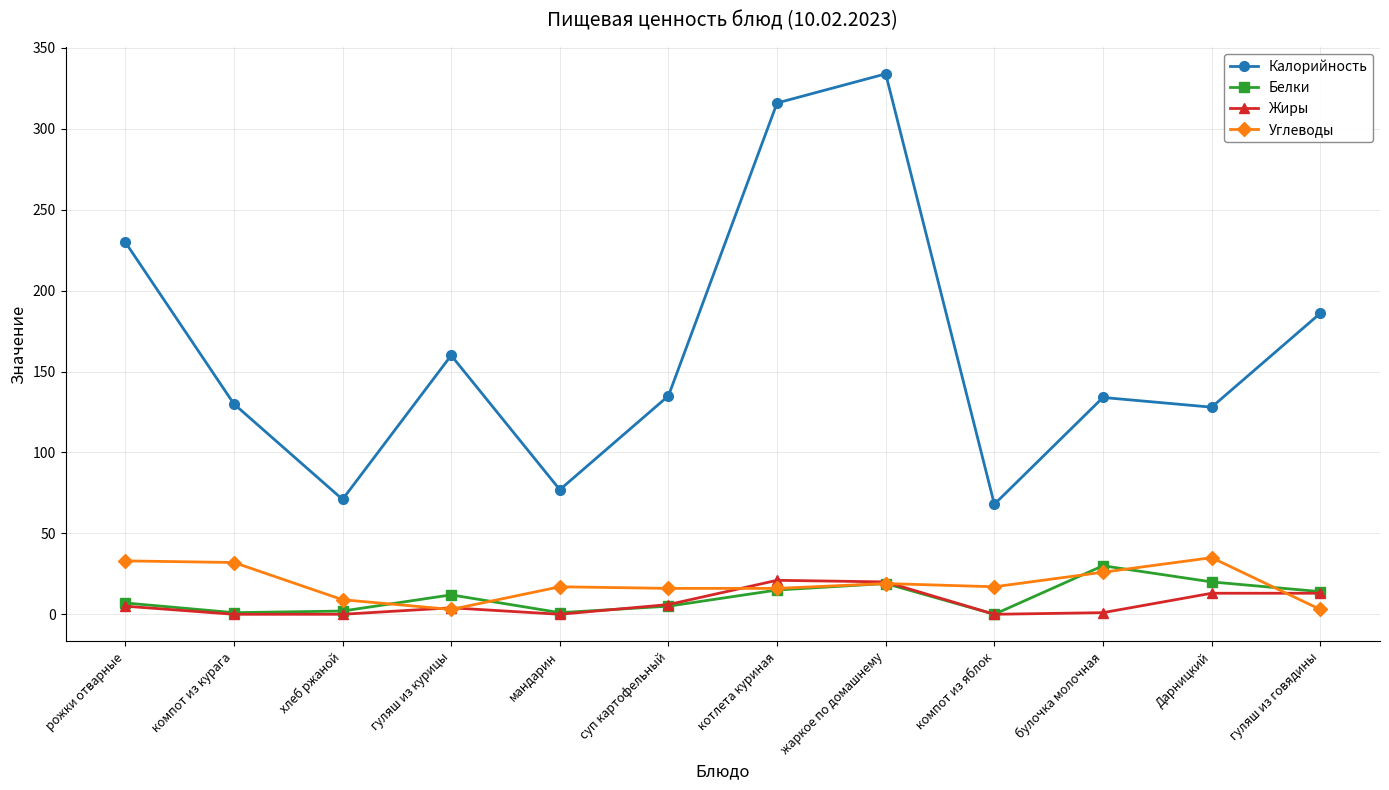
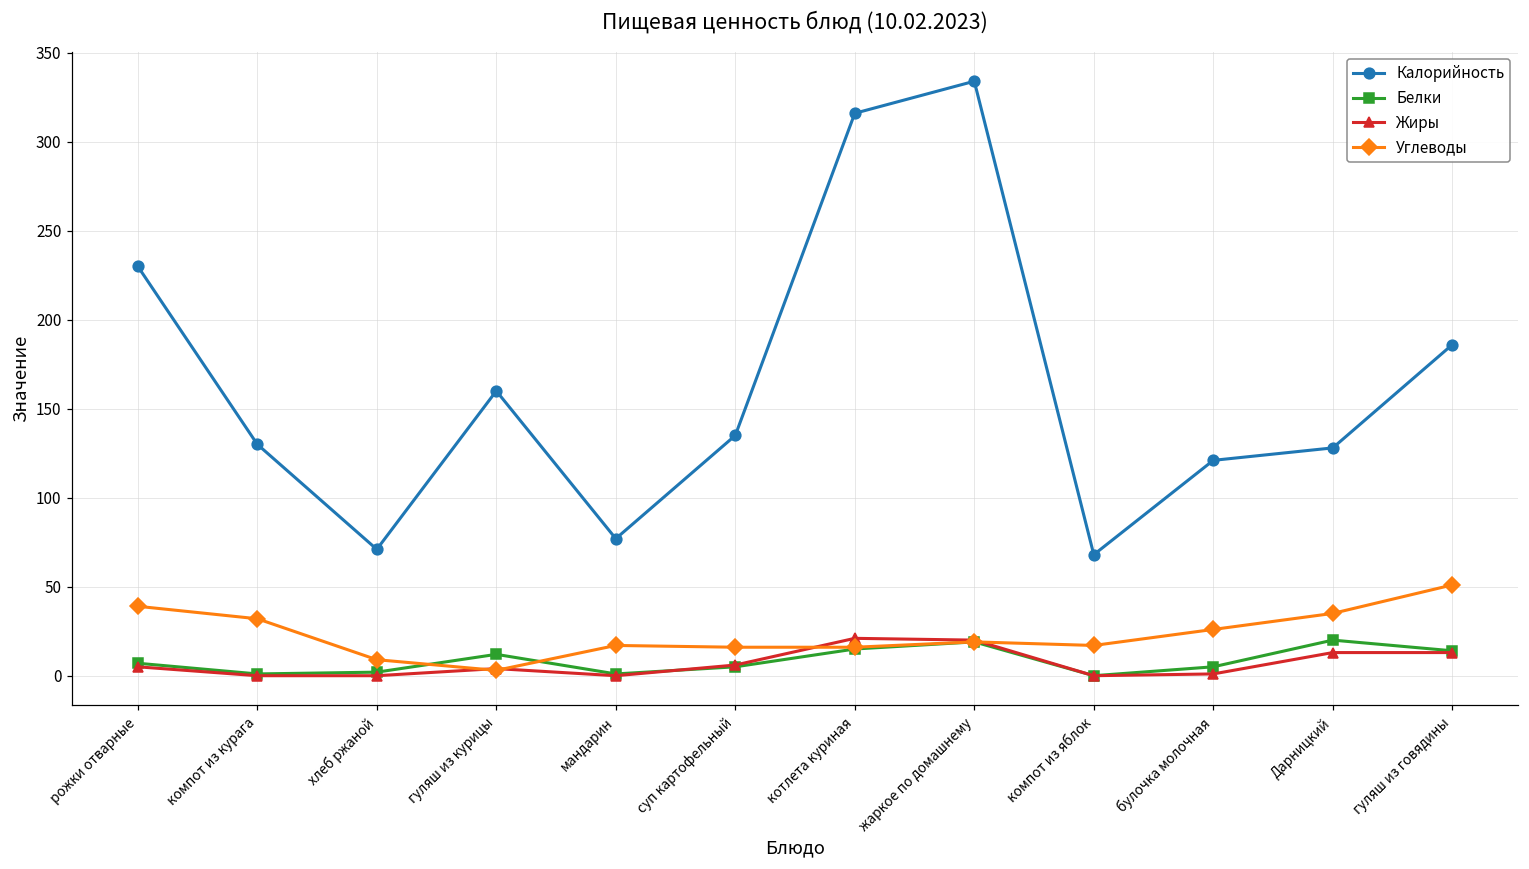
  {
    "Калорийность": {
      "рожки отварные": 230,
      "компот из курага": 130,
      "хлеб ржаной": 71,
      "гуляш из курицы": 160,
      "мандарин": 77,
      "суп картофельный": 135,
      "котлета куриная": 316,
      "жаркое по домашнему": 334,
      "компот из яблок": 68,
-     "булочка молочная": 134,
+     "булочка молочная": 121,
      "Дарницкий": 128,
      "гуляш из говядины": 186
    },
    "Белки": {
      "рожки отварные": 7,
      "хлеб ржаной": 2,
      "гуляш из курицы": 12,
-     "булочка молочная": 30,
+     "булочка молочная": 5,
      "Дарницкий": 20
    },
    "Жиры": {
      "рожки отварные": 5,
      "хлеб ржаной": 0,
      "котлета куриная": 21,
      "булочка молочная": 1,
      "Дарницкий": 13
    },
    "Углеводы": {
-     "рожки отварные": 33,
+     "рожки отварные": 39,
      "компот из курага": 32,
      "хлеб ржаной": 9,
      "мандарин": 17,
      "суп картофельный": 16,
      "компот из яблок": 17,
      "булочка молочная": 26,
      "Дарницкий": 35,
-     "гуляш из говядины": 3
+     "гуляш из говядины": 51
    }
  }
